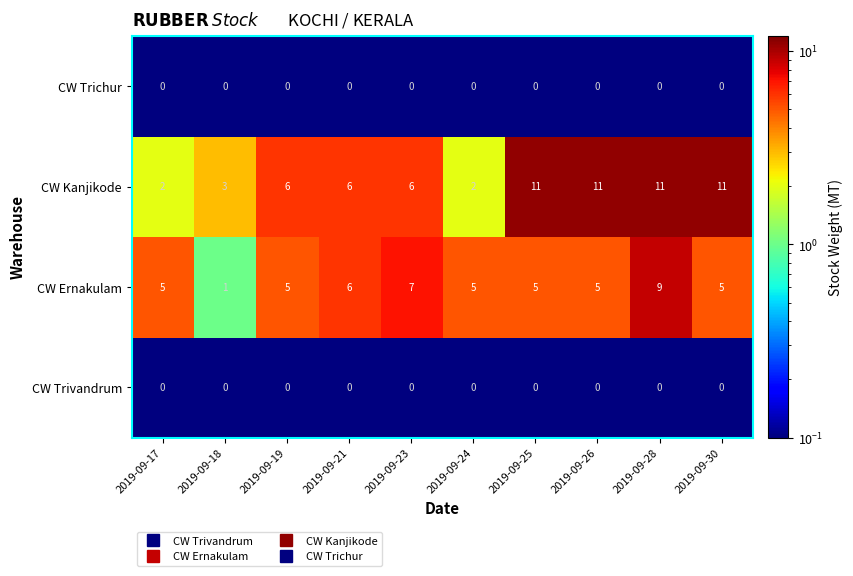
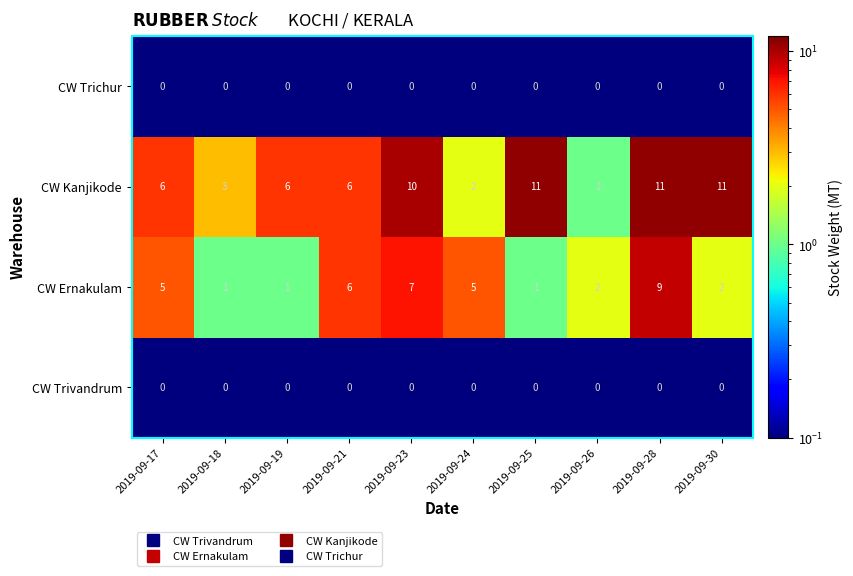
  {
    "CW Trichur": {
      "2019-09-17": 0,
      "2019-09-18": 0,
      "2019-09-19": 0,
      "2019-09-21": 0,
      "2019-09-23": 0,
      "2019-09-24": 0,
      "2019-09-25": 0,
      "2019-09-26": 0,
      "2019-09-28": 0,
      "2019-09-30": 0
    },
    "CW Kanjikode": {
-     "2019-09-17": 2,
+     "2019-09-17": 6,
      "2019-09-18": 3,
      "2019-09-19": 6,
      "2019-09-21": 6,
-     "2019-09-23": 6,
+     "2019-09-23": 10,
      "2019-09-24": 2,
      "2019-09-25": 11,
-     "2019-09-26": 11,
+     "2019-09-26": 1,
      "2019-09-28": 11,
      "2019-09-30": 11
    },
    "CW Ernakulam": {
      "2019-09-17": 5,
      "2019-09-18": 1,
-     "2019-09-19": 5,
+     "2019-09-19": 1,
      "2019-09-21": 6,
      "2019-09-23": 7,
      "2019-09-24": 5,
-     "2019-09-25": 5,
-     "2019-09-26": 5,
+     "2019-09-25": 1,
+     "2019-09-26": 2,
      "2019-09-28": 9,
-     "2019-09-30": 5
+     "2019-09-30": 2
    },
    "CW Trivandrum": {
      "2019-09-17": 0,
      "2019-09-18": 0,
      "2019-09-19": 0,
      "2019-09-21": 0,
      "2019-09-23": 0,
      "2019-09-24": 0,
      "2019-09-25": 0,
      "2019-09-26": 0,
      "2019-09-28": 0,
      "2019-09-30": 0
    }
  }
